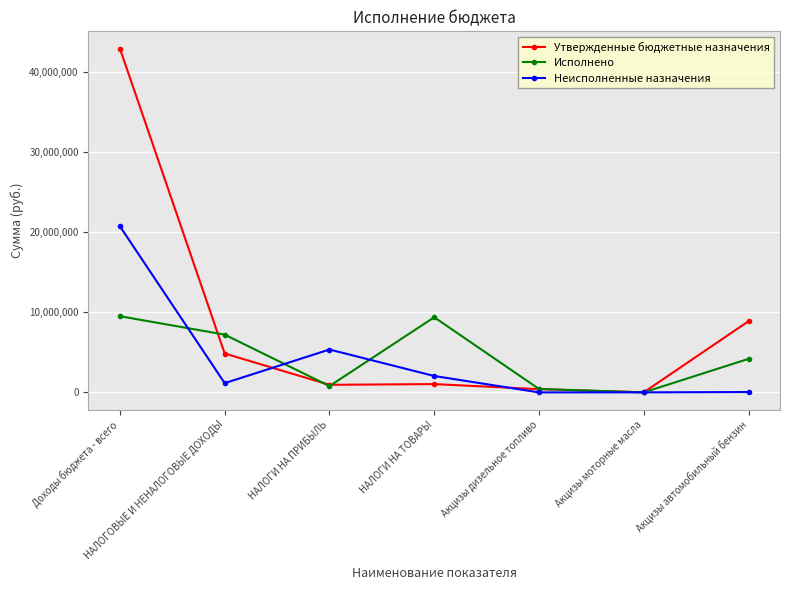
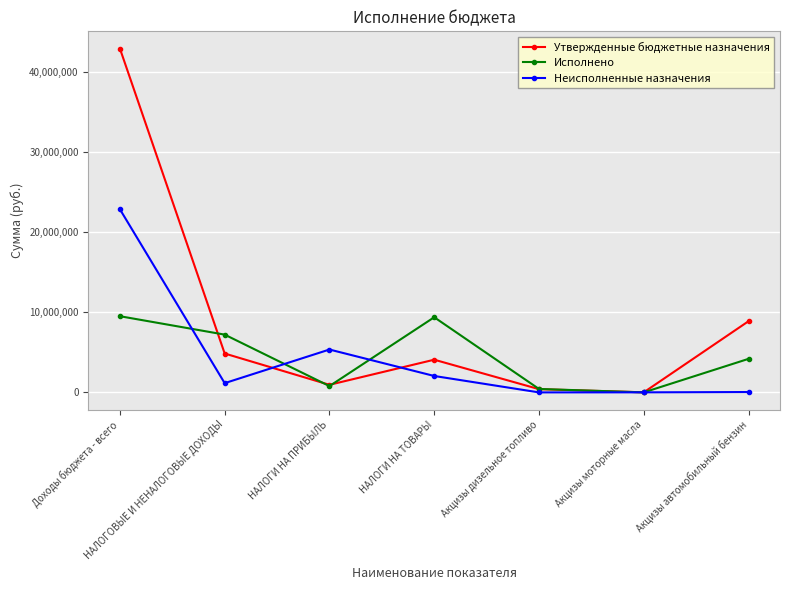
  {
    "Утвержденные бюджетные назначения": {
      "Доходы бюджета - всего": "43,000,000",
      "НАЛОГОВЫЕ И НЕНАЛОГОВЫЕ ДОХОДЫ": "5,000,000",
-     "НАЛОГИ НА ТОВАРЫ": "1,000,000",
+     "НАЛОГИ НА ТОВАРЫ": "4,000,000",
      "Акцизы автомобильный бензин": "9,000,000"
    },
    "Исполнено": {
      "Доходы бюджета - всего": "10,000,000",
      "НАЛОГОВЫЕ И НЕНАЛОГОВЫЕ ДОХОДЫ": "7,000,000",
      "НАЛОГИ НА ТОВАРЫ": "9,000,000",
      "Акцизы автомобильный бензин": "4,000,000"
    },
    "Неисполненные назначения": {
-     "Доходы бюджета - всего": "21,000,000",
+     "Доходы бюджета - всего": "23,000,000",
      "НАЛОГОВЫЕ И НЕНАЛОГОВЫЕ ДОХОДЫ": "1,000,000",
      "НАЛОГИ НА ПРИБЫЛЬ": "5,000,000",
      "НАЛОГИ НА ТОВАРЫ": "2,000,000",
      "Акцизы дизельное топливо": "0",
      "Акцизы автомобильный бензин": "0"
    }
  }
